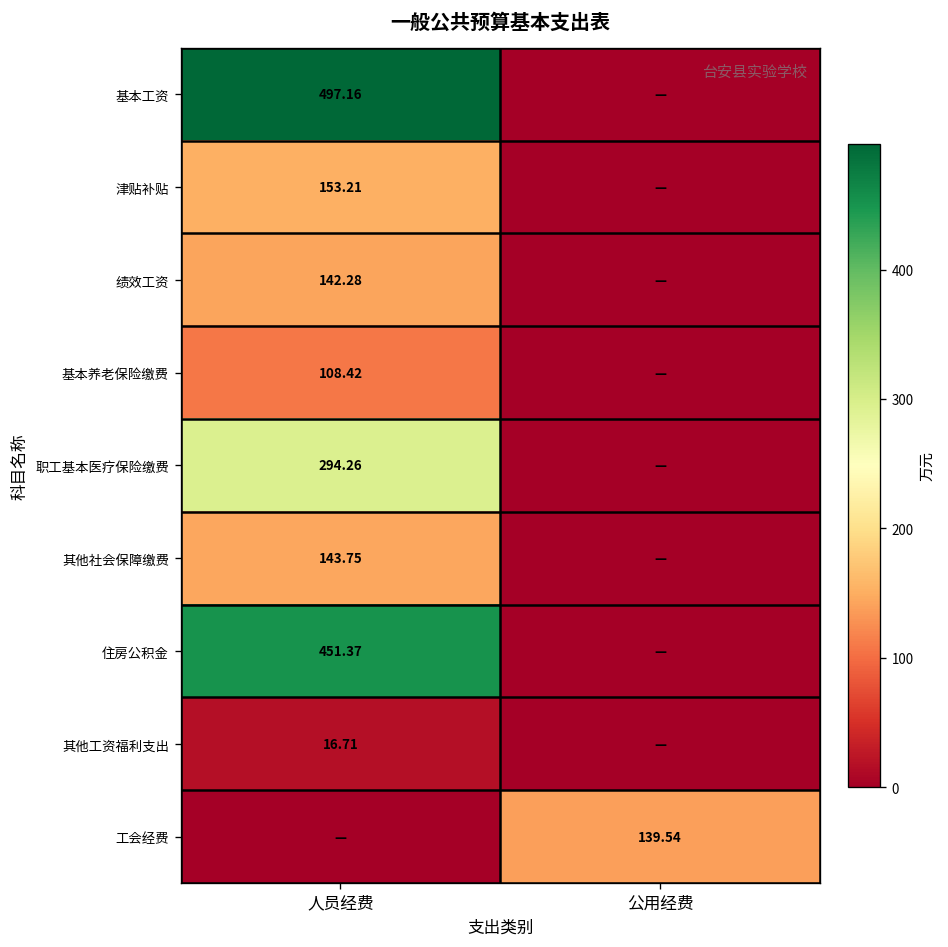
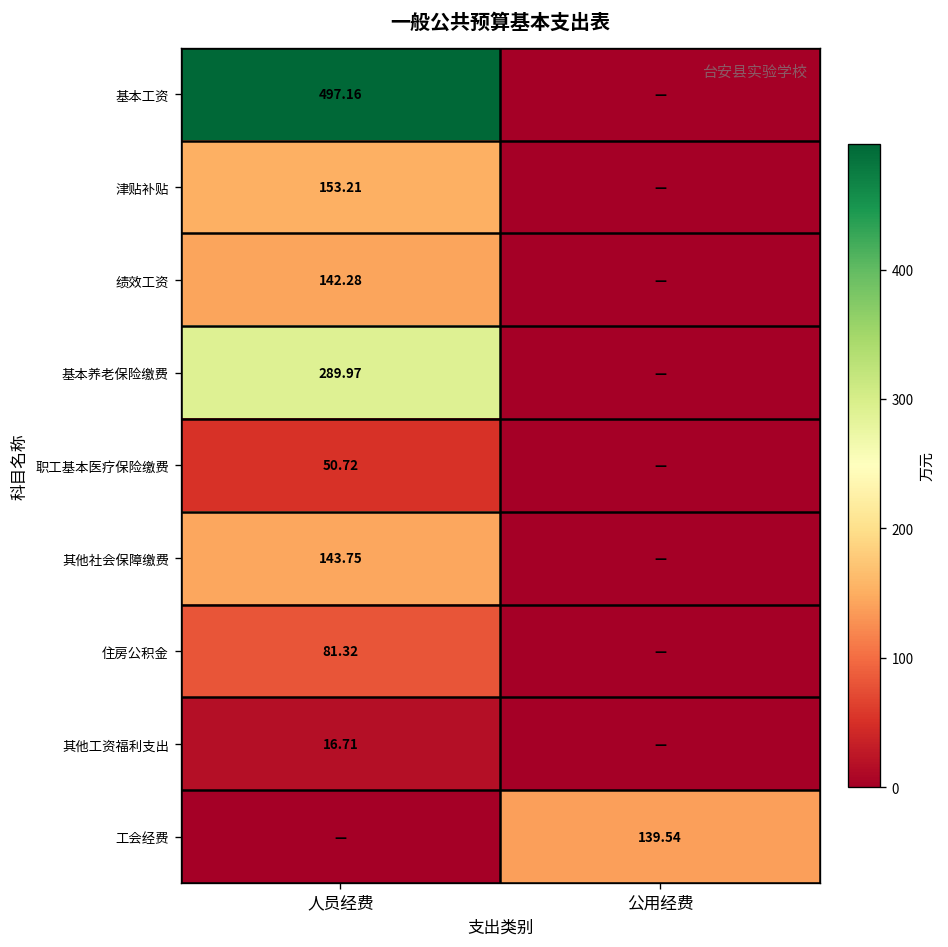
  {
    "基本工资": {
      "人员经费": 497.16
    },
    "津贴补贴": {
      "人员经费": 153.21
    },
    "绩效工资": {
      "人员经费": 142.28
    },
    "基本养老保险缴费": {
-     "人员经费": 108.42
+     "人员经费": 289.97
    },
    "职工基本医疗保险缴费": {
-     "人员经费": 294.26
+     "人员经费": 50.72
    },
    "其他社会保障缴费": {
      "人员经费": 143.75
    },
    "住房公积金": {
-     "人员经费": 451.37
+     "人员经费": 81.32
    },
    "其他工资福利支出": {
      "人员经费": 16.71
    },
    "工会经费": {
      "公用经费": 139.54
    }
  }
